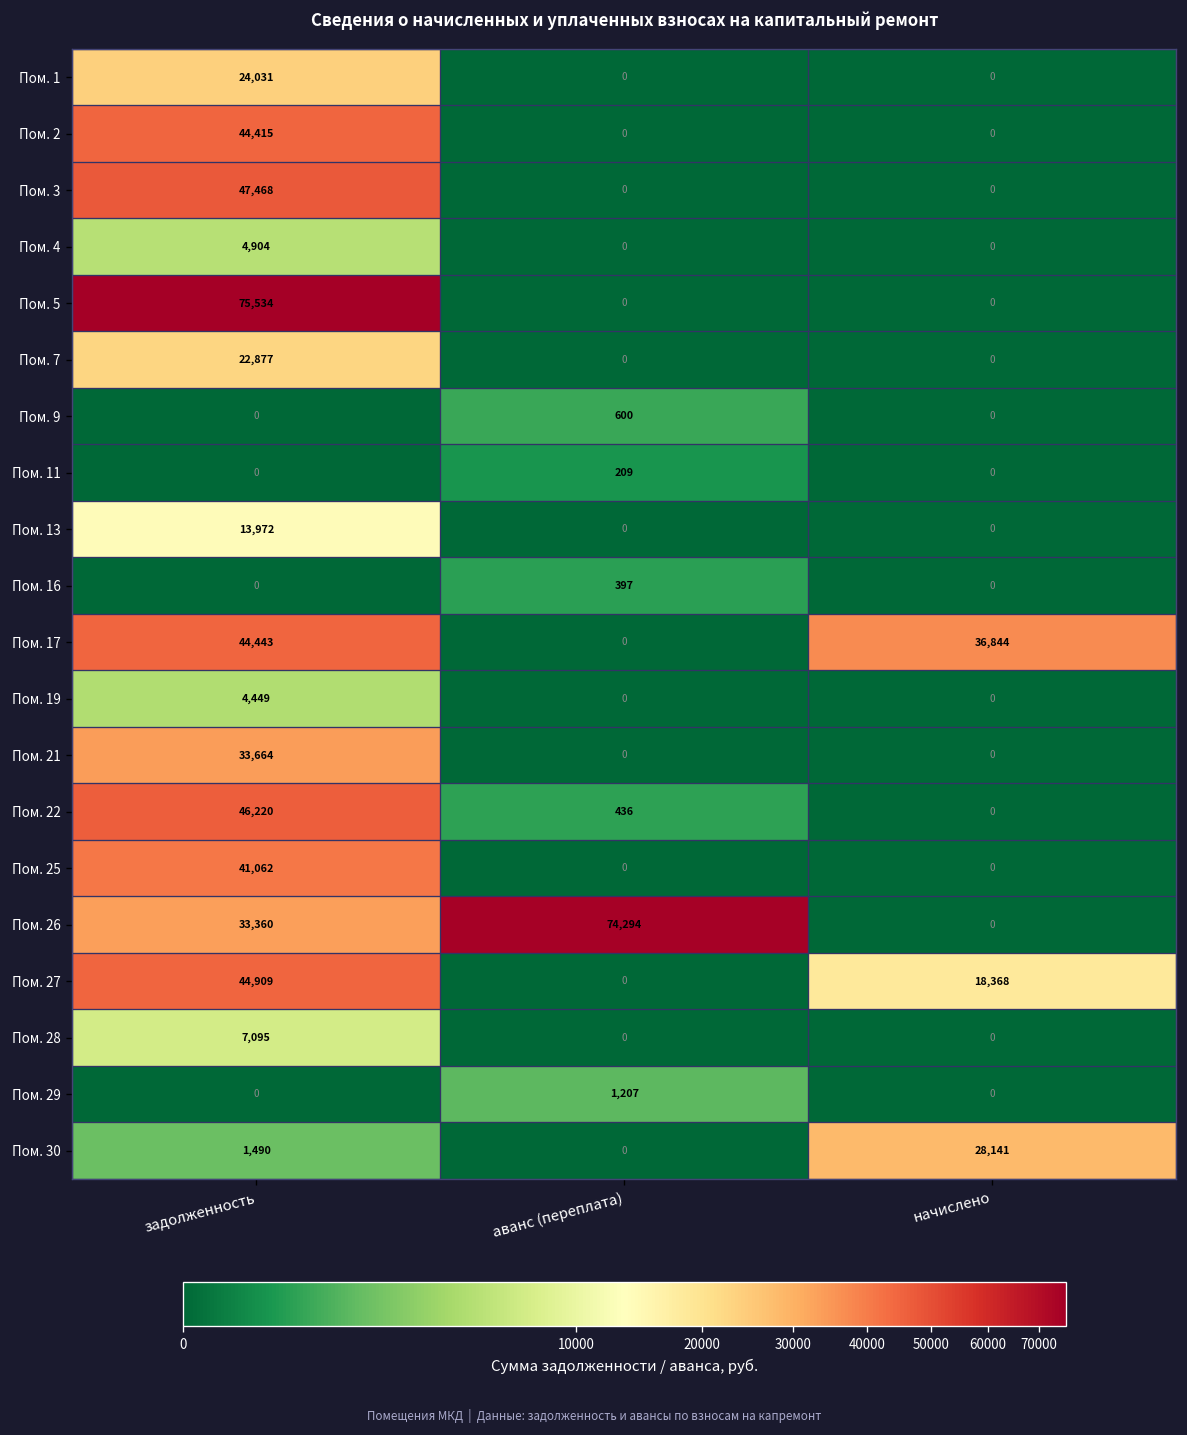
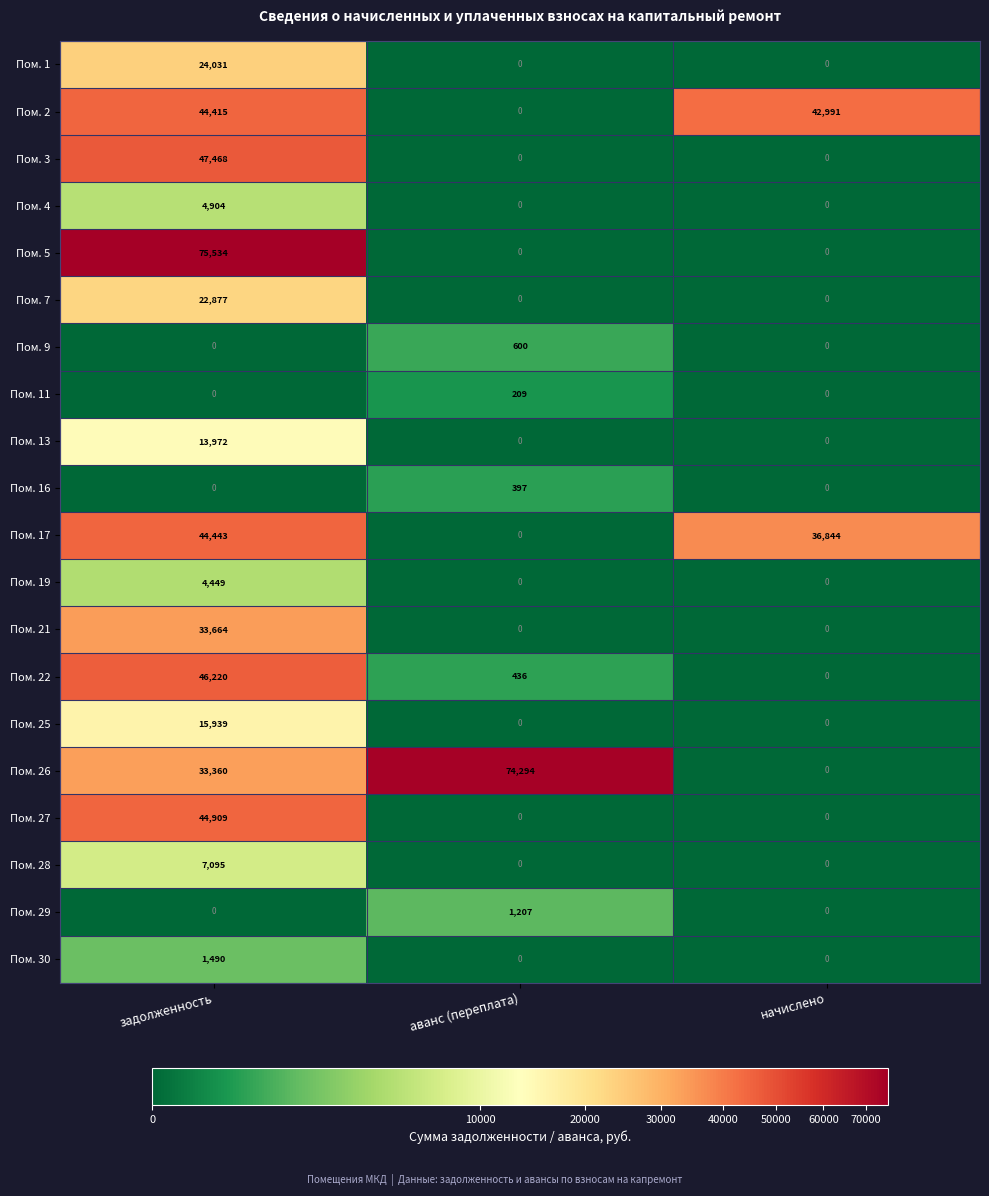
  {
    "Пом. 1": {
      "задолженность": "24,031",
      "аванс (переплата)": "0",
      "начислено": "0"
    },
    "Пом. 2": {
      "задолженность": "44,415",
      "аванс (переплата)": "0",
-     "начислено": "0"
+     "начислено": "42,991"
    },
    "Пом. 3": {
      "задолженность": "47,468",
      "аванс (переплата)": "0",
      "начислено": "0"
    },
    "Пом. 4": {
      "задолженность": "4,904",
      "аванс (переплата)": "0",
      "начислено": "0"
    },
    "Пом. 5": {
      "задолженность": "75,534",
      "аванс (переплата)": "0",
      "начислено": "0"
    },
    "Пом. 7": {
      "задолженность": "22,877",
      "аванс (переплата)": "0",
      "начислено": "0"
    },
    "Пом. 9": {
      "задолженность": "0",
      "аванс (переплата)": "600",
      "начислено": "0"
    },
    "Пом. 11": {
      "задолженность": "0",
      "аванс (переплата)": "209",
      "начислено": "0"
    },
    "Пом. 13": {
      "задолженность": "13,972",
      "аванс (переплата)": "0",
      "начислено": "0"
    },
    "Пом. 16": {
      "задолженность": "0",
      "аванс (переплата)": "397",
      "начислено": "0"
    },
    "Пом. 17": {
      "задолженность": "44,443",
      "аванс (переплата)": "0",
      "начислено": "36,844"
    },
    "Пом. 19": {
      "задолженность": "4,449",
      "аванс (переплата)": "0",
      "начислено": "0"
    },
    "Пом. 21": {
      "задолженность": "33,664",
      "аванс (переплата)": "0",
      "начислено": "0"
    },
    "Пом. 22": {
      "задолженность": "46,220",
      "аванс (переплата)": "436",
      "начислено": "0"
    },
    "Пом. 25": {
-     "задолженность": "41,062",
+     "задолженность": "15,939",
      "аванс (переплата)": "0",
      "начислено": "0"
    },
    "Пом. 26": {
      "задолженность": "33,360",
      "аванс (переплата)": "74,294",
      "начислено": "0"
    },
    "Пом. 27": {
      "задолженность": "44,909",
      "аванс (переплата)": "0",
-     "начислено": "18,368"
+     "начислено": "0"
    },
    "Пом. 28": {
      "задолженность": "7,095",
      "аванс (переплата)": "0",
      "начислено": "0"
    },
    "Пом. 29": {
      "задолженность": "0",
      "аванс (переплата)": "1,207",
      "начислено": "0"
    },
    "Пом. 30": {
      "задолженность": "1,490",
      "аванс (переплата)": "0",
-     "начислено": "28,141"
+     "начислено": "0"
    }
  }
